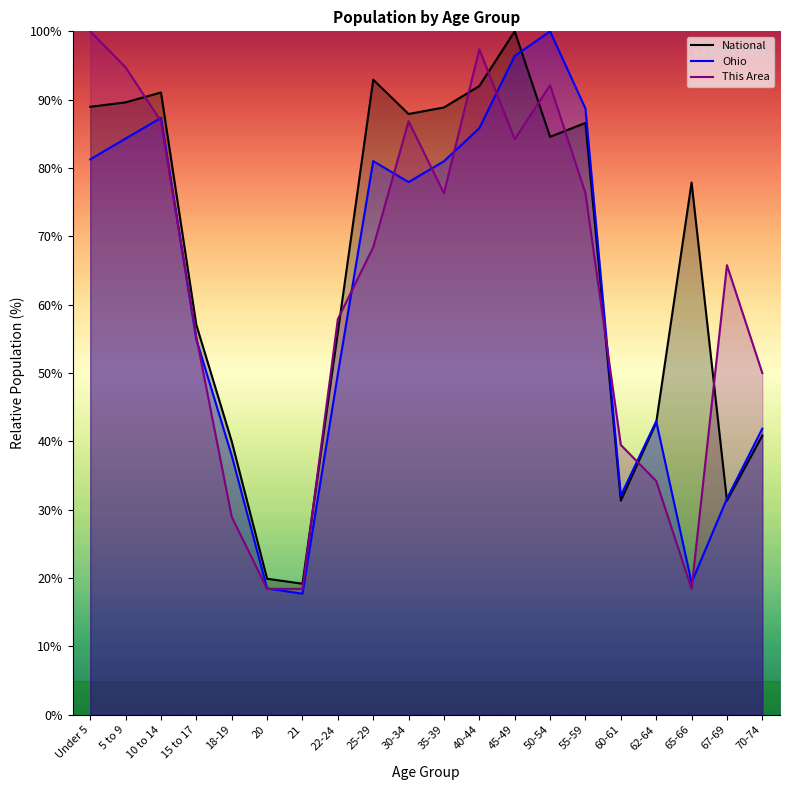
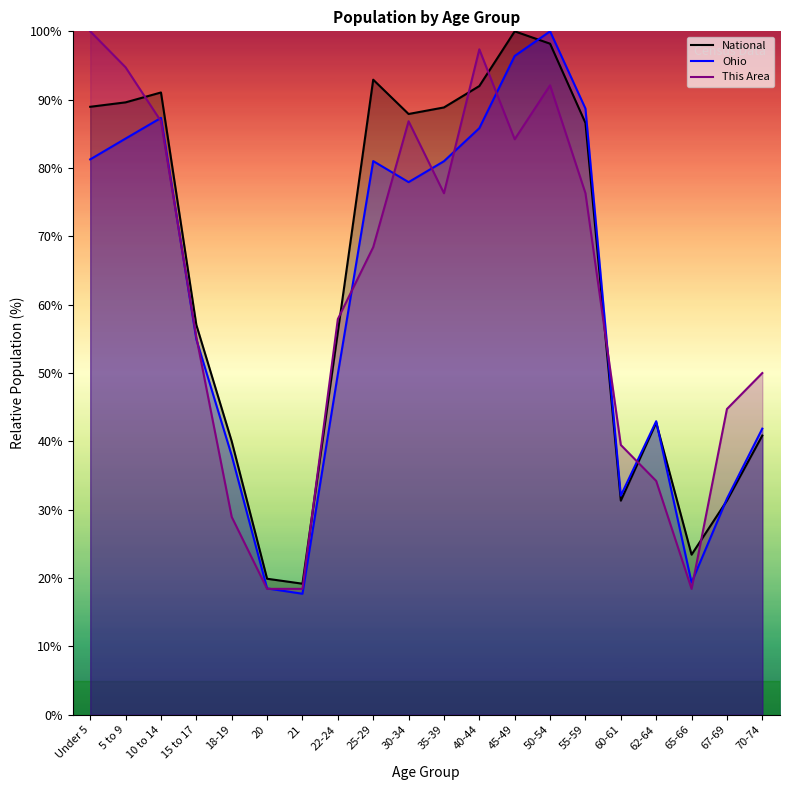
  {
    "National": {
      "Under 5": "89%",
      "5 to 9": "90%",
      "10 to 14": "91%",
      "15 to 17": "57%",
      "18-19": "40%",
      "20": "20%",
      "21": "19%",
      "22-24": "56%",
      "25-29": "93%",
      "30-34": "88%",
      "35-39": "89%",
      "40-44": "92%",
      "45-49": "100%",
-     "50-54": "85%",
+     "50-54": "98%",
      "55-59": "87%",
      "60-61": "31%",
-     "65-66": "78%",
+     "65-66": "23%",
      "70-74": "41%"
    },
    "Ohio": {
      "Under 5": "81%",
      "5 to 9": "84%",
      "10 to 14": "87%",
      "18-19": "38%",
      "21": "18%",
      "22-24": "50%",
      "25-29": "81%",
      "30-34": "78%",
      "35-39": "81%",
      "40-44": "86%",
      "45-49": "96%",
      "50-54": "100%",
      "55-59": "89%",
      "60-61": "32%",
      "65-66": "19%",
      "70-74": "42%"
    },
    "This Area": {
      "Under 5": "100%",
      "5 to 9": "95%",
      "10 to 14": "87%",
      "18-19": "29%",
      "21": "18%",
      "22-24": "58%",
      "25-29": "68%",
      "30-34": "87%",
      "35-39": "76%",
      "40-44": "97%",
      "45-49": "84%",
      "50-54": "92%",
      "55-59": "76%",
      "60-61": "39%",
      "62-64": "34%",
      "65-66": "18%",
-     "67-69": "66%",
+     "67-69": "45%",
      "70-74": "50%"
    }
  }
